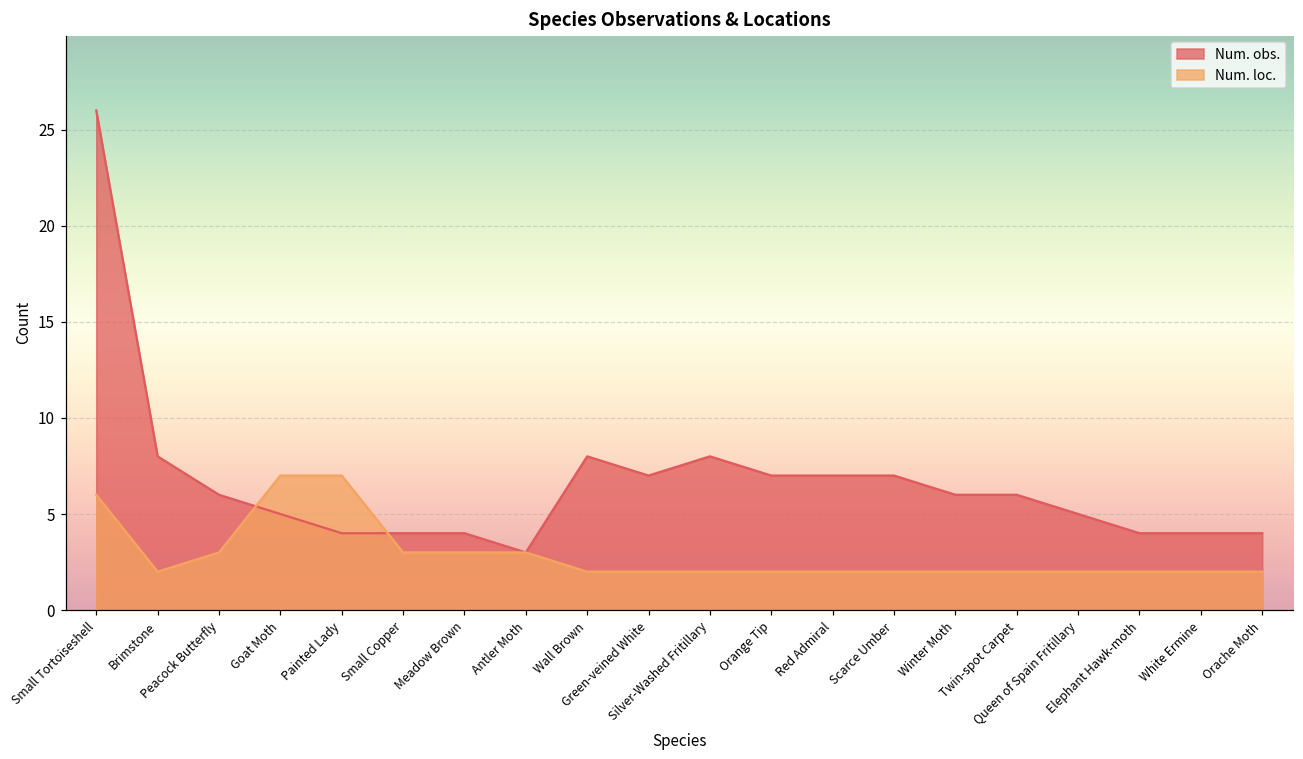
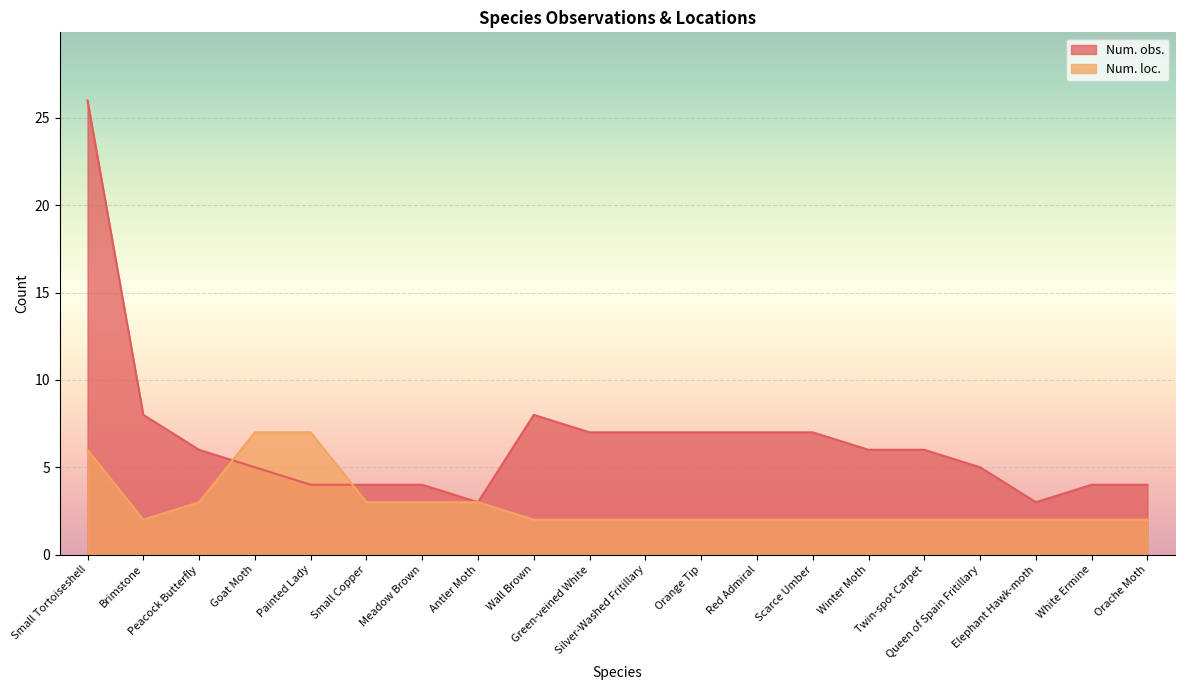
  {
    "Num. obs.": {
      "Small Tortoiseshell": 26,
      "Brimstone": 8,
      "Peacock Butterfly": 6,
      "Goat Moth": 5,
      "Painted Lady": 4,
      "Small Copper": 4,
      "Meadow Brown": 4,
      "Wall Brown": 8,
      "Green-veined White": 7,
-     "Silver-Washed Fritillary": 8,
+     "Silver-Washed Fritillary": 7,
      "Orange Tip": 7,
      "Red Admiral": 7,
      "Scarce Umber": 7,
      "Winter Moth": 6,
      "Twin-spot Carpet": 6,
      "Queen of Spain Fritillary": 5,
-     "Elephant Hawk-moth": 4,
+     "Elephant Hawk-moth": 3,
      "White Ermine": 4,
      "Orache Moth": 4
    },
    "Num. loc.": {
      "Small Tortoiseshell": 6,
      "Brimstone": 2,
      "Peacock Butterfly": 3,
      "Goat Moth": 7,
      "Painted Lady": 7,
      "Small Copper": 3,
      "Meadow Brown": 3,
      "Wall Brown": 2,
      "Green-veined White": 2,
      "Silver-Washed Fritillary": 2,
      "Orange Tip": 2,
      "Red Admiral": 2,
      "Scarce Umber": 2,
      "Winter Moth": 2,
      "Twin-spot Carpet": 2,
      "Queen of Spain Fritillary": 2,
      "Elephant Hawk-moth": 2,
      "White Ermine": 2,
      "Orache Moth": 2
    }
  }
